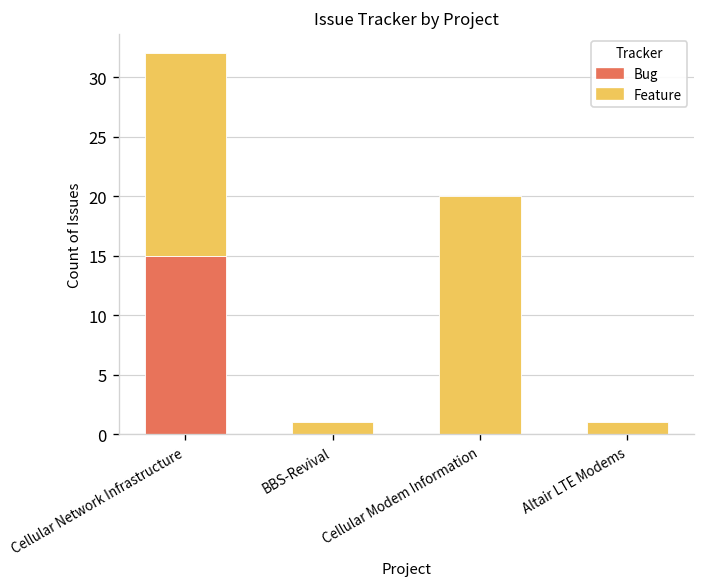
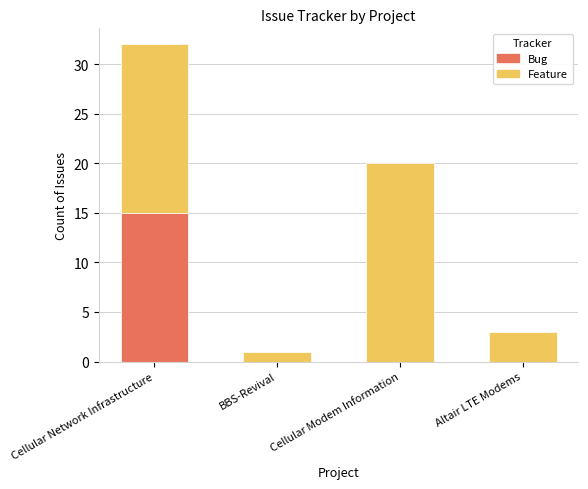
  {
    "Bug": {
      "Cellular Network Infrastructure": 15,
      "BBS-Revival": 0,
      "Cellular Modem Information": 0,
      "Altair LTE Modems": 0
    },
    "Feature": {
      "Cellular Network Infrastructure": 17,
      "BBS-Revival": 1,
      "Cellular Modem Information": 20,
-     "Altair LTE Modems": 1
+     "Altair LTE Modems": 3
    }
  }
